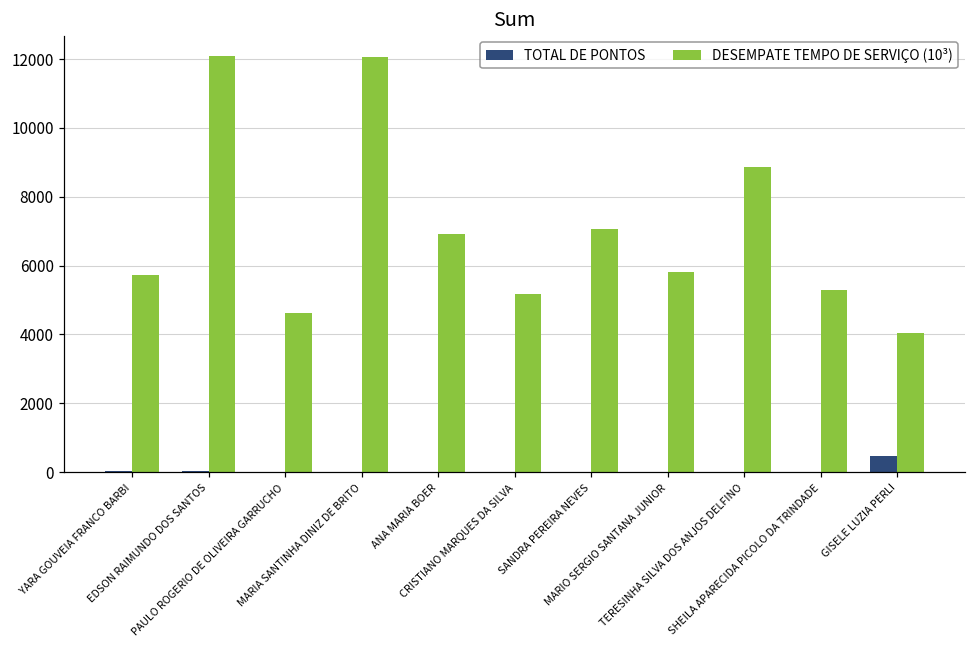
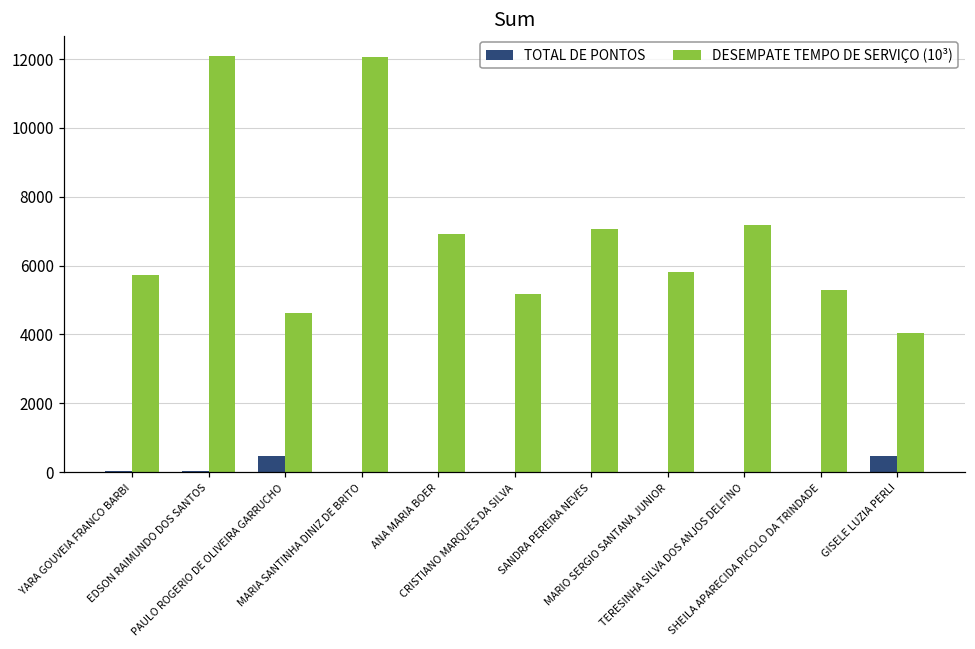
  {
    "TOTAL DE PONTOS": {
-     "PAULO ROGERIO DE OLIVEIRA GARRUCHO": 0,
+     "PAULO ROGERIO DE OLIVEIRA GARRUCHO": 500,
      "SHEILA APARECIDA PICOLO DA TRINDADE": 0,
      "GISELE LUZIA PERLI": 500
    },
    "DESEMPATE TEMPO DE SERVIÇO (10³)": {
      "YARA GOUVEIA FRANCO BARBI": 5700,
      "EDSON RAIMUNDO DOS SANTOS": 12100,
      "PAULO ROGERIO DE OLIVEIRA GARRUCHO": 4600,
      "MARIA SANTINHA DINIZ DE BRITO": 12000,
      "ANA MARIA BOER": 6900,
      "CRISTIANO MARQUES DA SILVA": 5200,
      "SANDRA PEREIRA NEVES": 7100,
      "MARIO SERGIO SANTANA JUNIOR": 5800,
-     "TERESINHA SILVA DOS ANJOS DELFINO": 8900,
+     "TERESINHA SILVA DOS ANJOS DELFINO": 7200,
      "SHEILA APARECIDA PICOLO DA TRINDADE": 5300,
      "GISELE LUZIA PERLI": 4000
    }
  }
